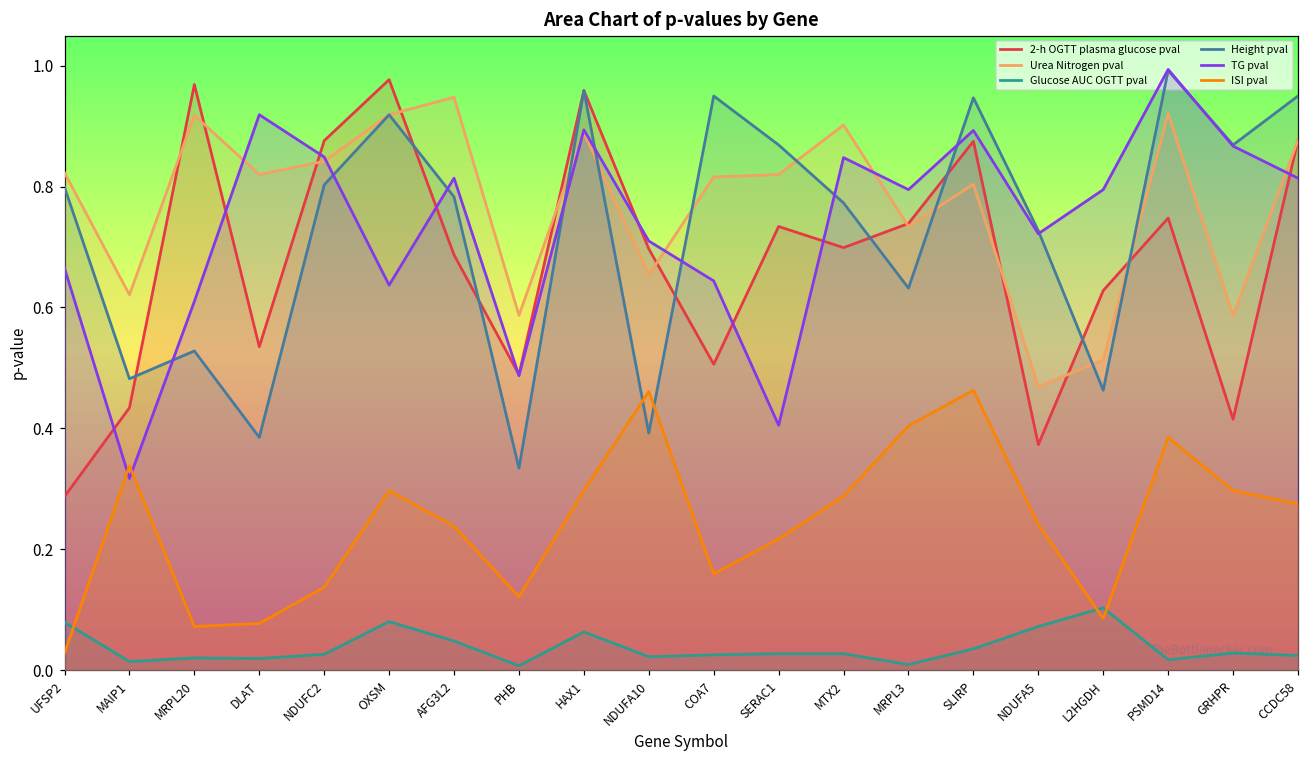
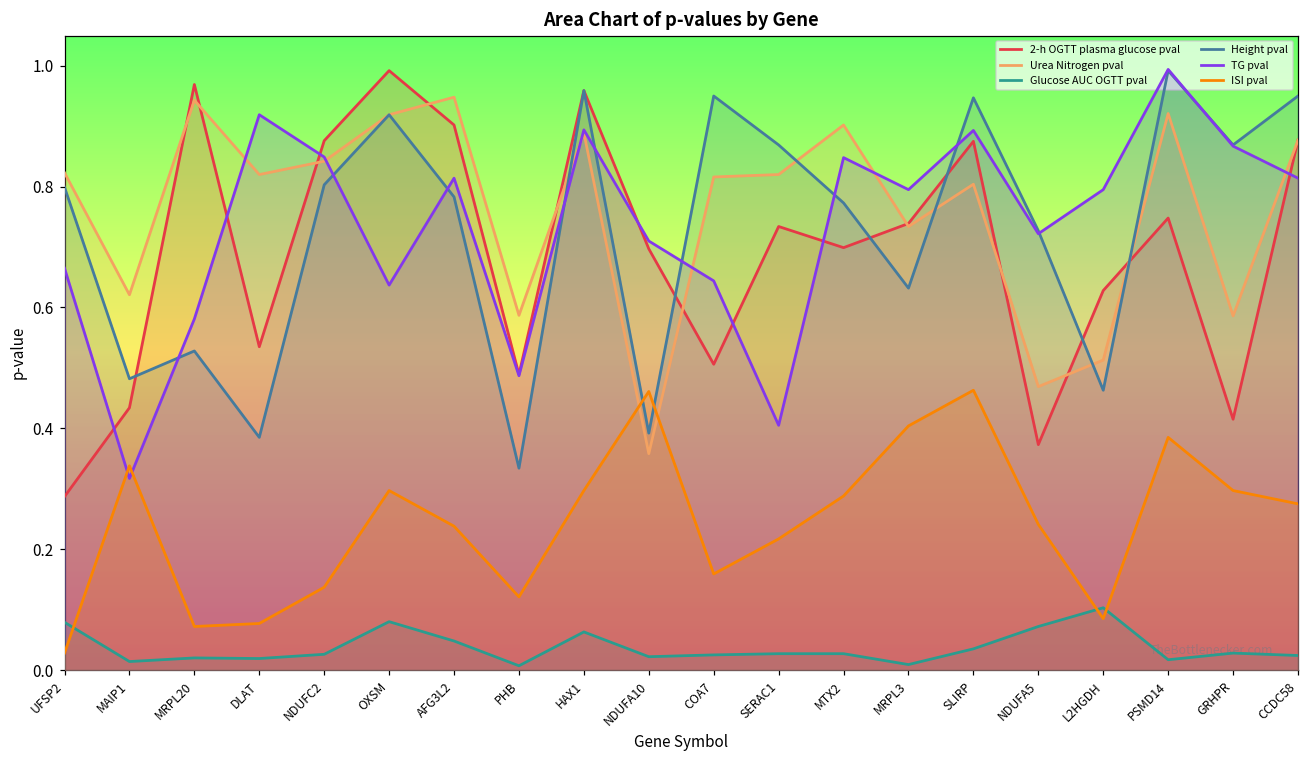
  {
    "2-h OGTT plasma glucose pval": {
      "UFSP2": 0.29,
      "MAIP1": 0.43,
      "MRPL20": 0.97,
      "DLAT": 0.54,
      "NDUFC2": 0.88,
-     "OXSM": 0.98,
-     "AFG3L2": 0.69,
+     "OXSM": 0.99,
+     "AFG3L2": 0.90,
      "NDUFA10": 0.70,
      "COA7": 0.51,
      "SERAC1": 0.73,
      "MTX2": 0.70,
      "MRPL3": 0.74,
      "SLIRP": 0.88,
      "NDUFA5": 0.37,
      "L2HGDH": 0.63,
      "PSMD14": 0.75,
      "GRHPR": 0.42
    },
    "Urea Nitrogen pval": {
      "UFSP2": 0.82,
      "MAIP1": 0.62,
-     "MRPL20": 0.92,
+     "MRPL20": 0.94,
      "DLAT": 0.82,
      "NDUFC2": 0.84,
      "AFG3L2": 0.95,
      "PHB": 0.59,
      "HAX1": 0.89,
-     "NDUFA10": 0.65,
+     "NDUFA10": 0.36,
      "COA7": 0.82,
      "SERAC1": 0.82,
      "MTX2": 0.90,
      "MRPL3": 0.73,
      "SLIRP": 0.80,
      "NDUFA5": 0.47,
      "L2HGDH": 0.51,
      "PSMD14": 0.92,
      "GRHPR": 0.59
    },
    "TG pval": {
      "UFSP2": 0.67,
      "MAIP1": 0.32,
-     "MRPL20": 0.61,
+     "MRPL20": 0.58,
      "DLAT": 0.92,
      "NDUFC2": 0.85,
      "OXSM": 0.64,
      "AFG3L2": 0.81,
      "HAX1": 0.89,
      "NDUFA10": 0.71,
      "COA7": 0.64,
      "SERAC1": 0.41,
      "MTX2": 0.85,
      "MRPL3": 0.80,
      "SLIRP": 0.89,
      "NDUFA5": 0.72,
      "L2HGDH": 0.80,
      "CCDC58": 0.81
    },
    "ISI pval": {
      "UFSP2": 0.03,
      "MAIP1": 0.34,
      "MRPL20": 0.07,
      "DLAT": 0.08,
      "NDUFC2": 0.14,
      "OXSM": 0.30,
      "AFG3L2": 0.24,
      "PHB": 0.12,
      "HAX1": 0.30,
      "NDUFA10": 0.46,
      "COA7": 0.16,
      "SERAC1": 0.22,
      "MTX2": 0.29,
      "MRPL3": 0.40,
      "SLIRP": 0.46,
      "NDUFA5": 0.24,
      "L2HGDH": 0.09,
      "PSMD14": 0.39,
      "GRHPR": 0.30,
      "CCDC58": 0.28
    }
  }
